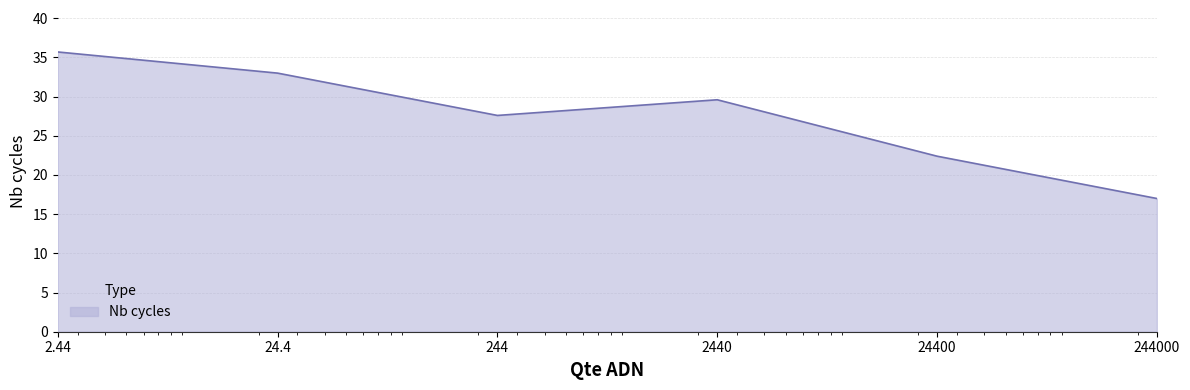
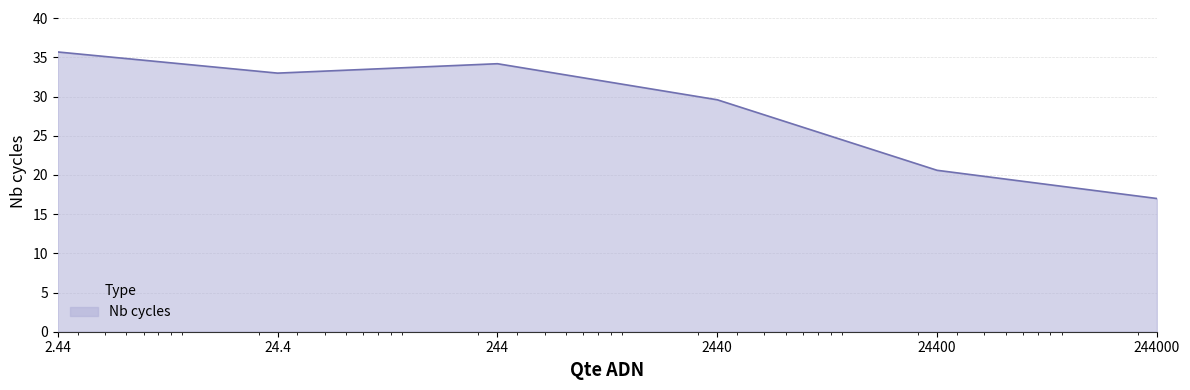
  {
    "2.44": 36,
    "24.4": 33,
-   "244": 28,
+   "244": 34,
    "2440": 30,
-   "24400": 22,
+   "24400": 21,
    "244000": 17
  }
